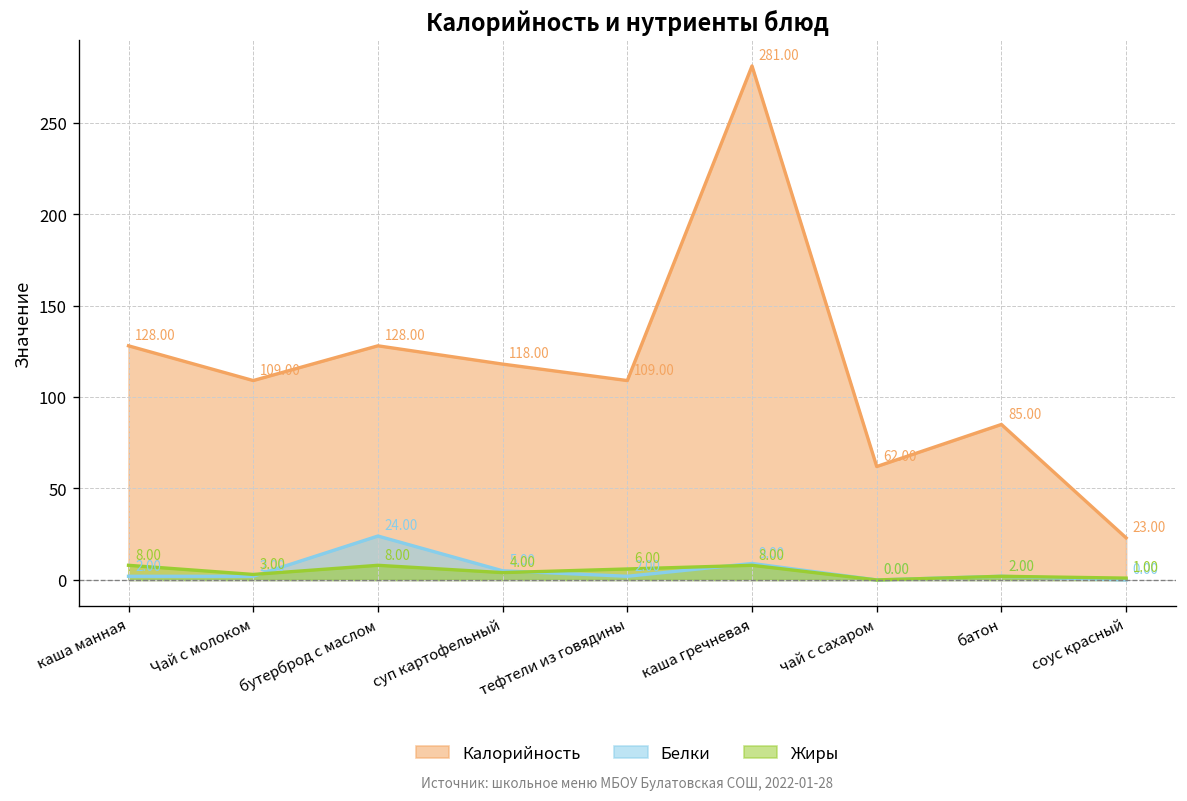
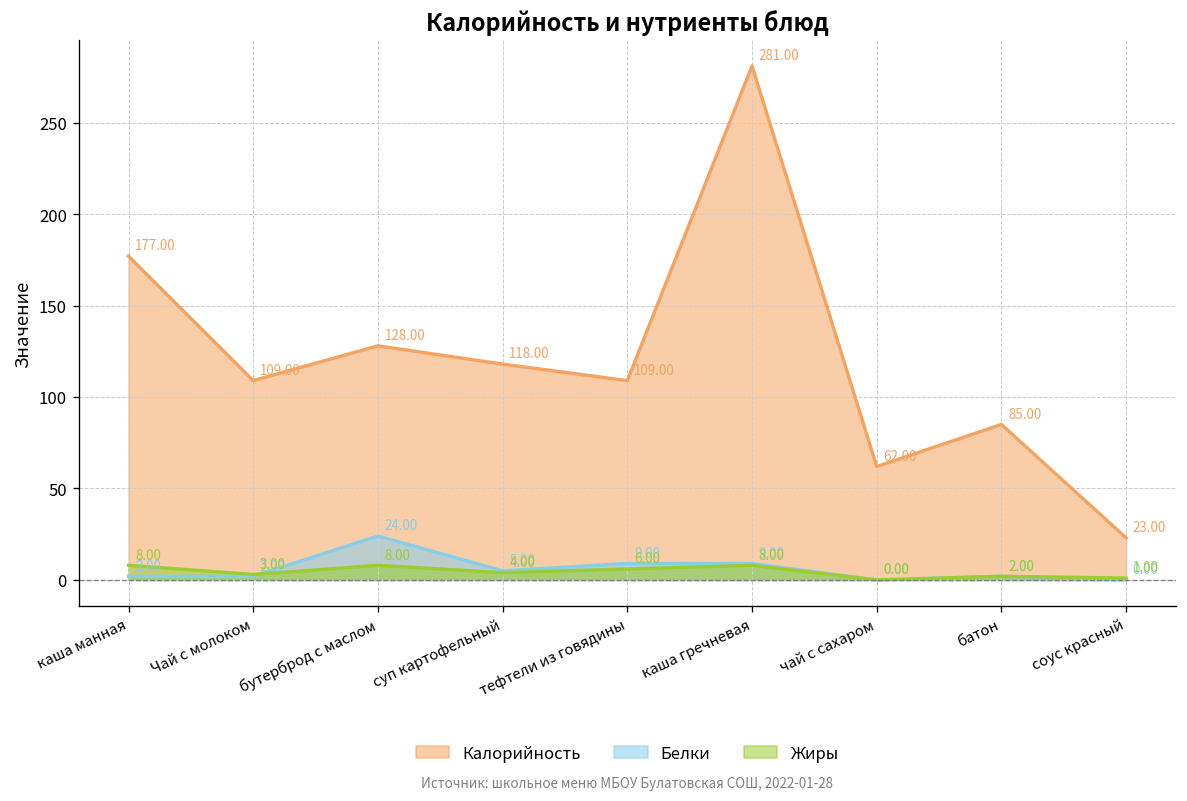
  {
    "Калорийность": {
-     "каша манная": 128.00,
+     "каша манная": 177.00,
      "Чай с молоком": 109.00,
      "бутерброд с маслом": 128.00,
      "суп картофельный": 118.00,
      "тефтели из говядины": 109.00,
      "каша гречневая": 281.00,
      "чай с сахаром": 62.00,
      "батон": 85.00,
      "соус красный": 23.00
    },
    "Белки": {
      "каша манная": 2.00,
      "бутерброд с маслом": 24.00,
-     "тефтели из говядины": 2.00
+     "тефтели из говядины": 9.00
    },
    "Жиры": {
      "каша манная": 8.00,
      "бутерброд с маслом": 8.00
    }
  }
